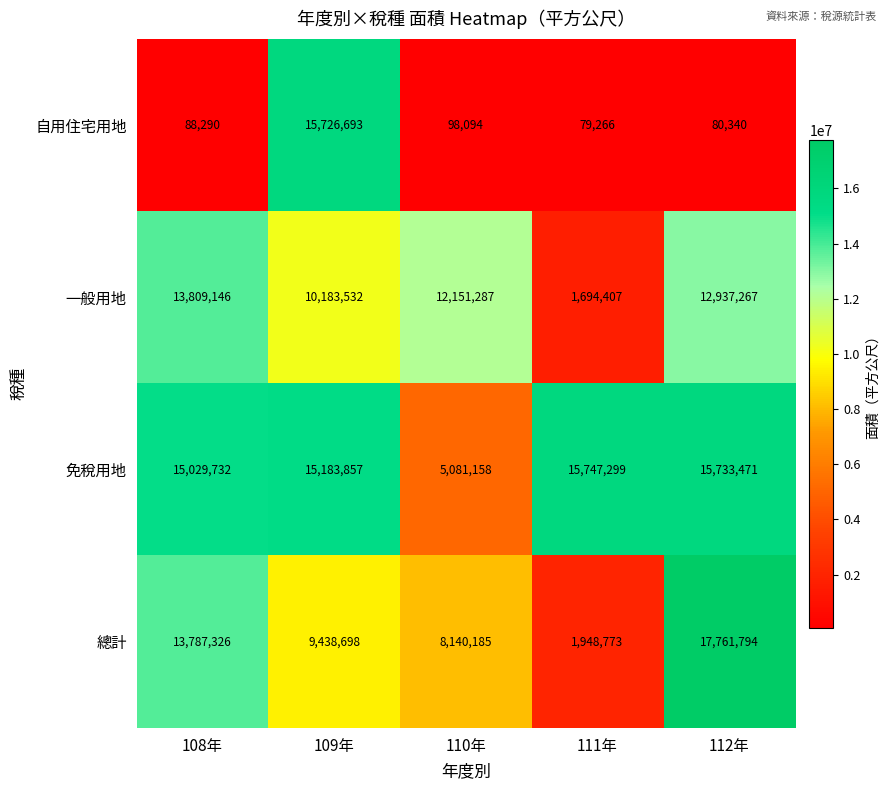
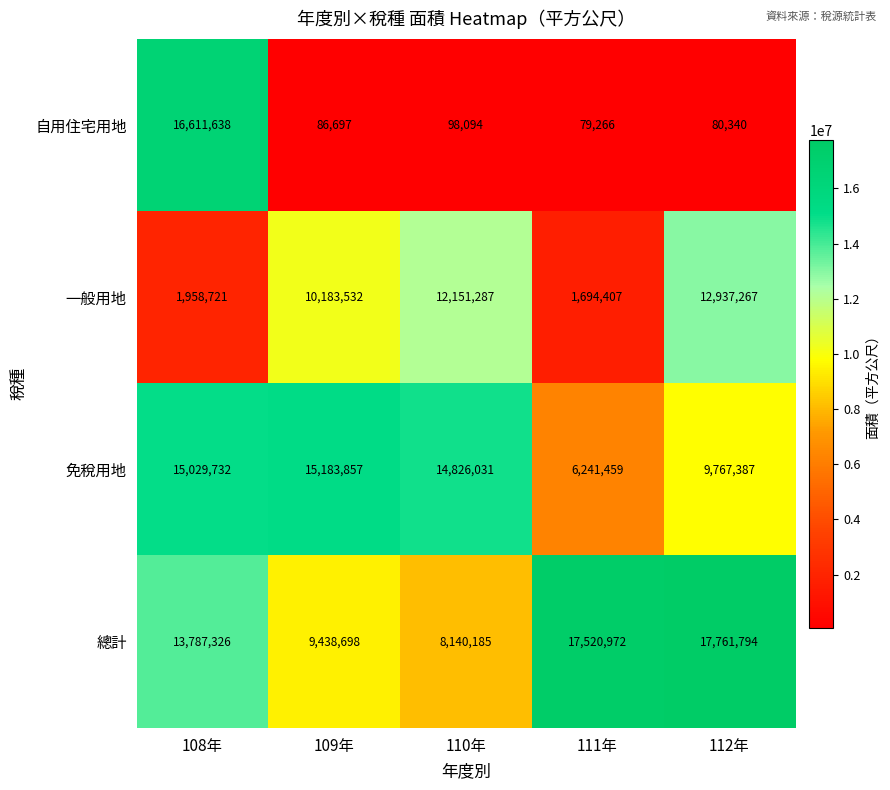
  {
    "自用住宅用地": {
-     "108年": "88,290",
-     "109年": "15,726,693",
+     "108年": "16,611,638",
+     "109年": "86,697",
      "110年": "98,094",
      "111年": "79,266",
      "112年": "80,340"
    },
    "一般用地": {
-     "108年": "13,809,146",
+     "108年": "1,958,721",
      "109年": "10,183,532",
      "110年": "12,151,287",
      "111年": "1,694,407",
      "112年": "12,937,267"
    },
    "免稅用地": {
      "108年": "15,029,732",
      "109年": "15,183,857",
-     "110年": "5,081,158",
-     "111年": "15,747,299",
-     "112年": "15,733,471"
+     "110年": "14,826,031",
+     "111年": "6,241,459",
+     "112年": "9,767,387"
    },
    "總計": {
      "108年": "13,787,326",
      "109年": "9,438,698",
      "110年": "8,140,185",
-     "111年": "1,948,773",
+     "111年": "17,520,972",
      "112年": "17,761,794"
    }
  }
